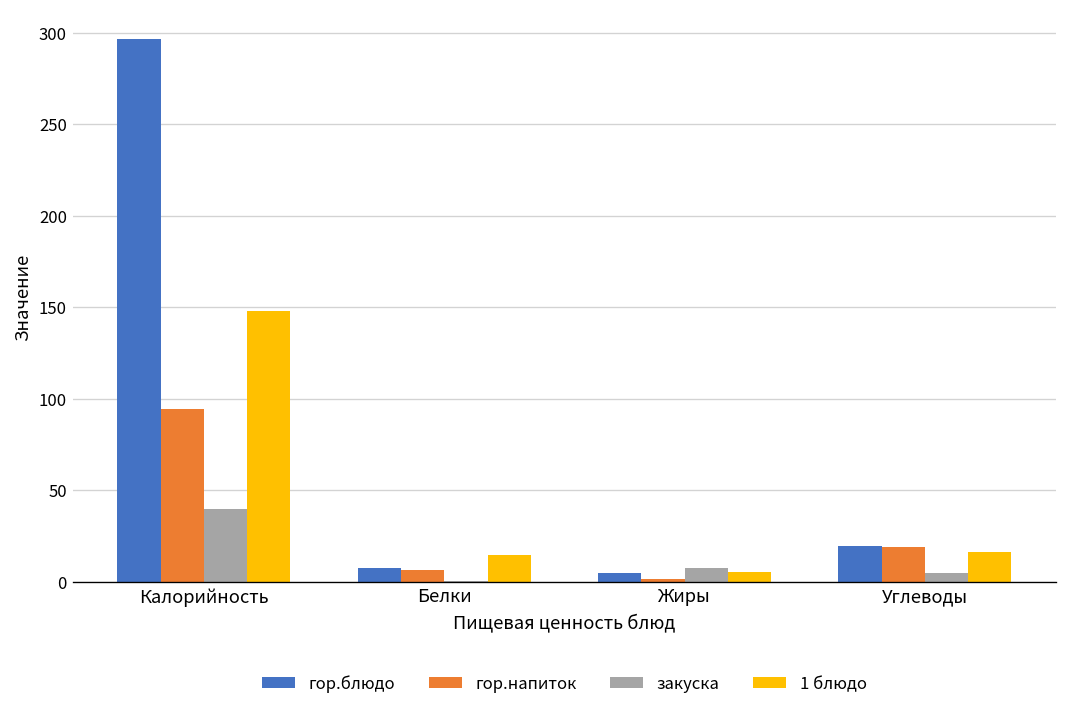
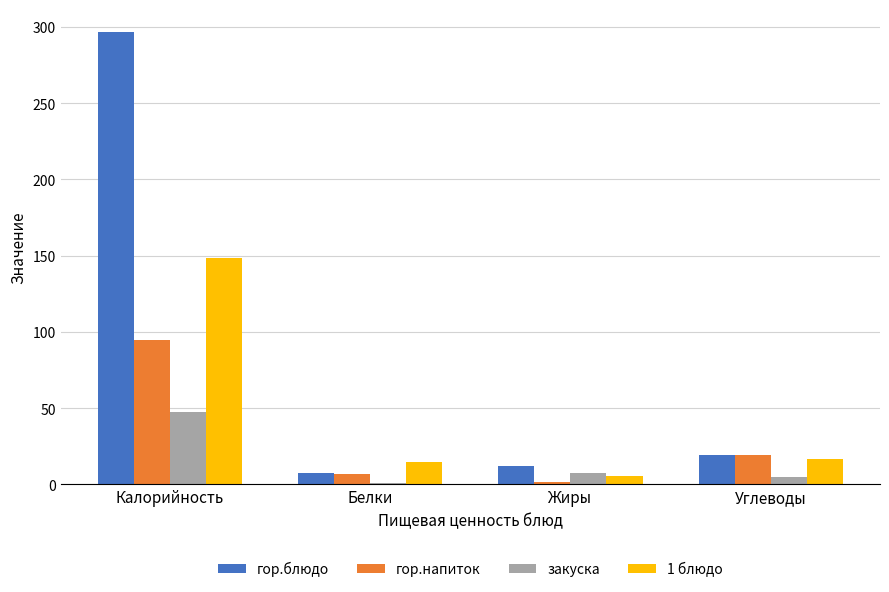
  {
    "гор.блюдо": {
      "Калорийность": 297,
      "Белки": 8,
-     "Жиры": 5,
+     "Жиры": 12,
      "Углеводы": 19
    },
    "гор.напиток": {
      "Калорийность": 95,
      "Белки": 7,
      "Углеводы": 19
    },
    "закуска": {
-     "Калорийность": 40,
+     "Калорийность": 48,
      "Жиры": 8,
      "Углеводы": 5
    },
    "1 блюдо": {
      "Калорийность": 148,
      "Белки": 14,
      "Жиры": 5,
      "Углеводы": 17
    }
  }
